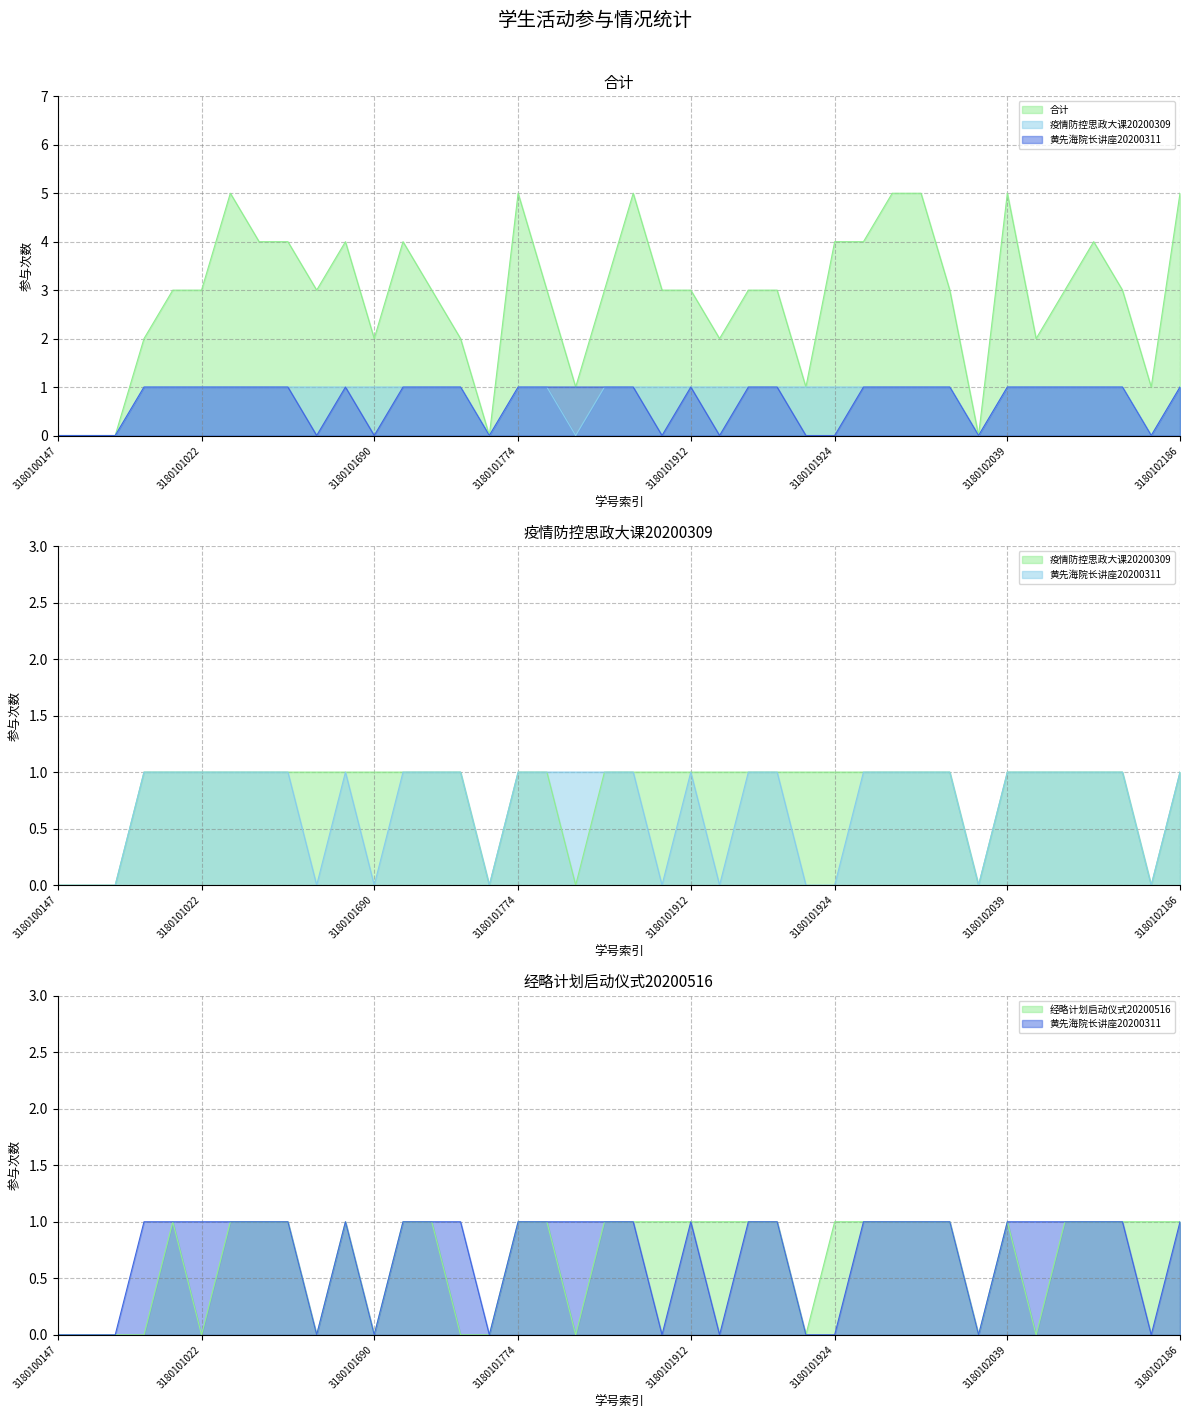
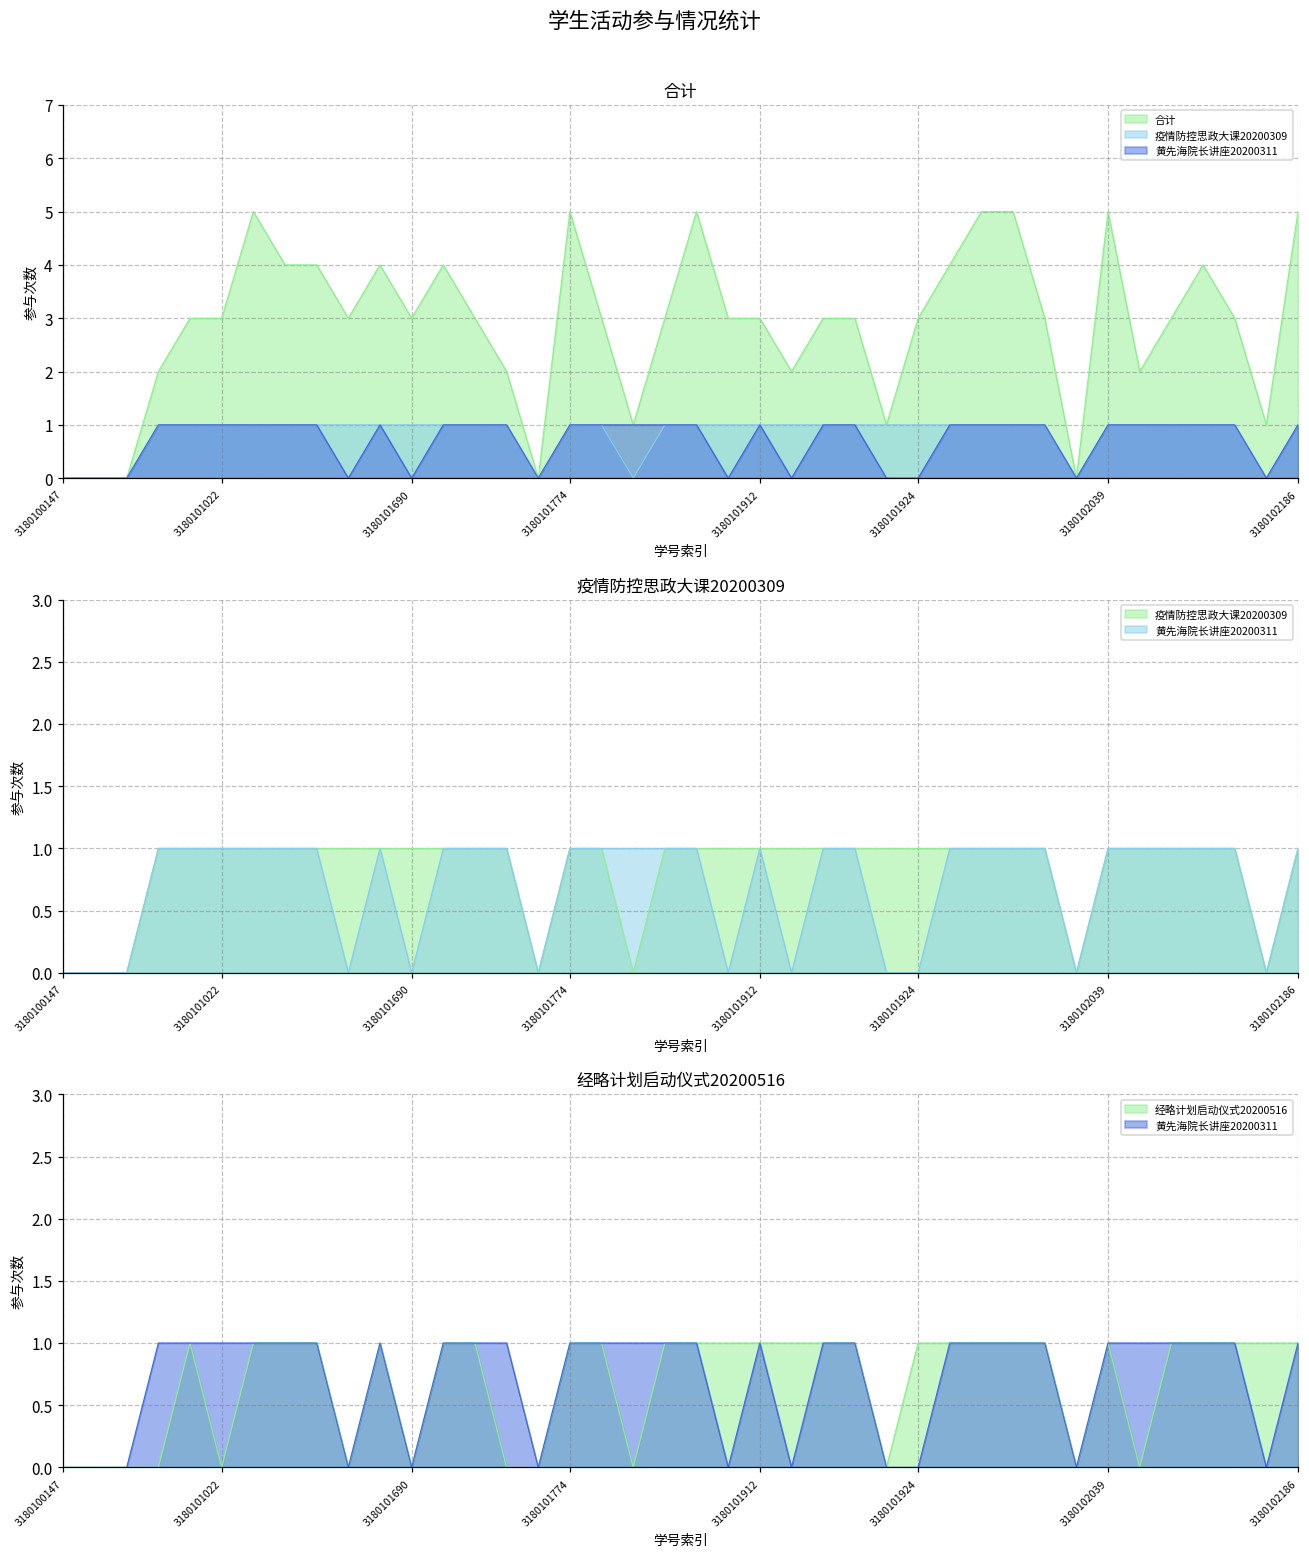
  {
    "合计": {
      "合计": {
        "3180101022": 3,
-       "3180101690": 2,
+       "3180101690": 3,
        "3180101774": 5,
        "3180101912": 3,
-       "3180101924": 4,
+       "3180101924": 3,
        "3180102039": 5,
        "3180102186": 5
      },
      "黄先海院长讲座20200311": {
        "3180101690": 0,
        "3180101924": 0
      }
    },
    "疫情防控思政大课20200309": {
      "疫情防控思政大课20200309": {
        "3180101690": 1.00,
        "3180101924": 1.00
      }
    },
    "经略计划启动仪式20200516": {
      "经略计划启动仪式20200516": {
        "3180101022": 0.00,
        "3180101924": 1.00
      },
      "黄先海院长讲座20200311": {
        "3180101022": 1.00,
        "3180101924": 0.00
      }
    }
  }
